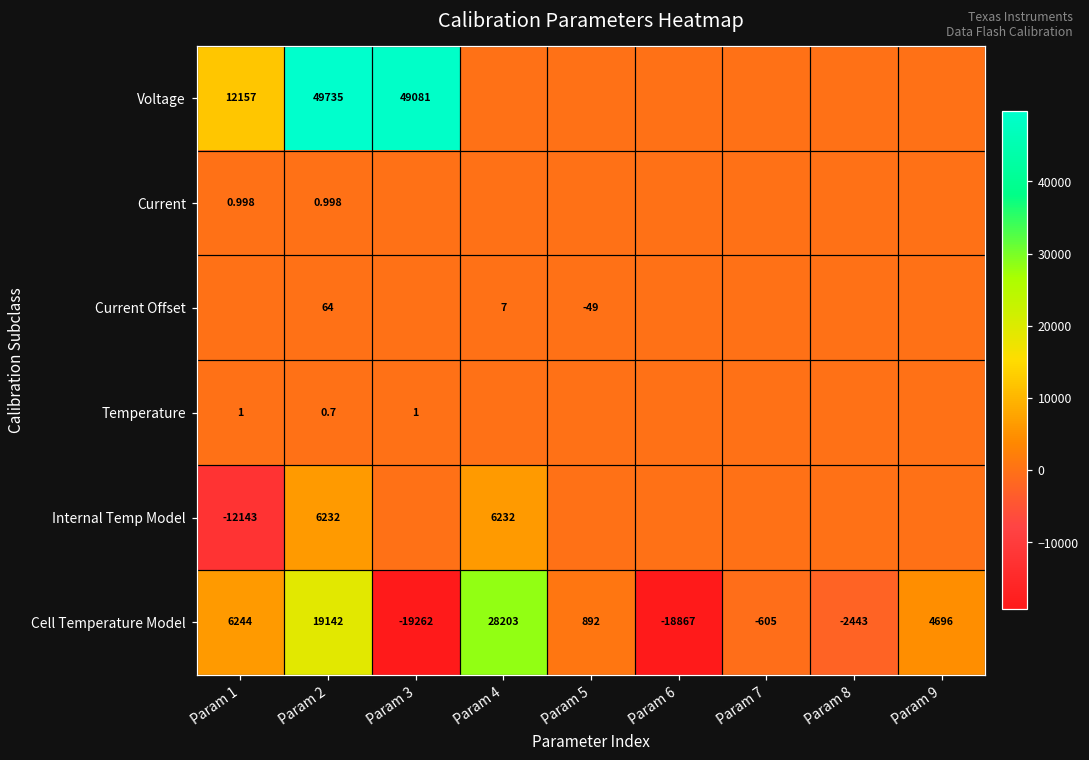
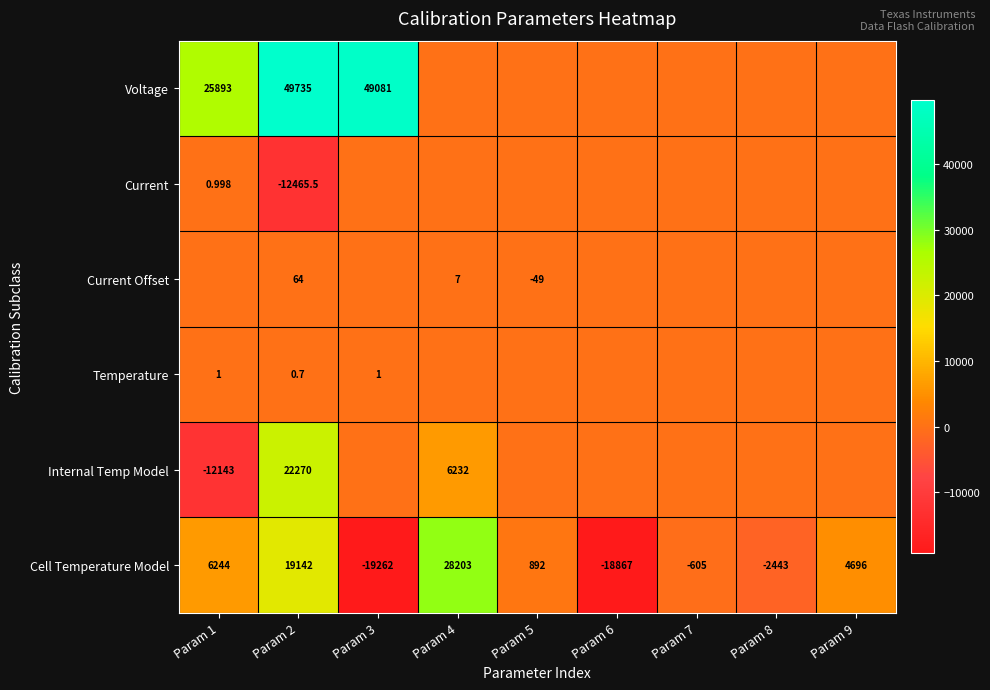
  {
    "Voltage": {
-     "Param 1": 12157,
+     "Param 1": 25893,
      "Param 2": 49735,
      "Param 3": 49081
    },
    "Current": {
      "Param 1": 0.998,
-     "Param 2": 0.998
+     "Param 2": -12465.5
    },
    "Current Offset": {
      "Param 2": 64,
      "Param 4": 7,
      "Param 5": -49
    },
    "Temperature": {
      "Param 1": 1,
      "Param 2": 0.7,
      "Param 3": 1
    },
    "Internal Temp Model": {
      "Param 1": -12143,
-     "Param 2": 6232,
+     "Param 2": 22270,
      "Param 4": 6232
    },
    "Cell Temperature Model": {
      "Param 1": 6244,
      "Param 2": 19142,
      "Param 3": -19262,
      "Param 4": 28203,
      "Param 5": 892,
      "Param 6": -18867,
      "Param 7": -605,
      "Param 8": -2443,
      "Param 9": 4696
    }
  }
